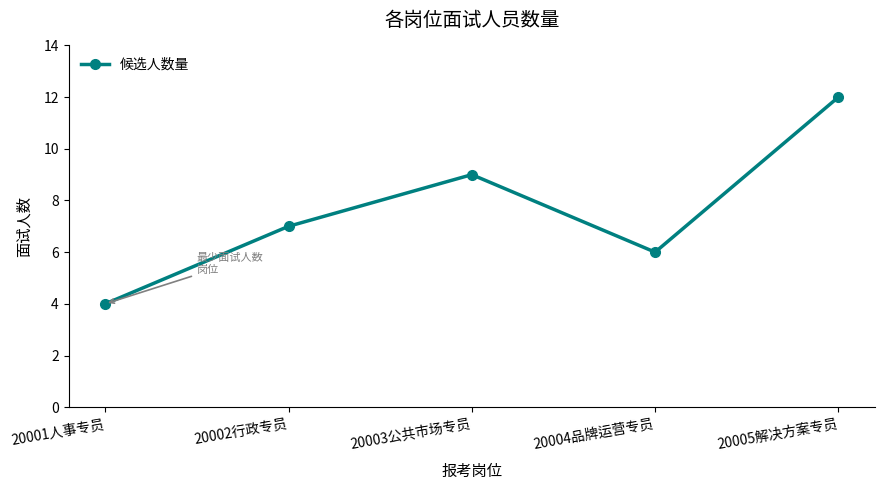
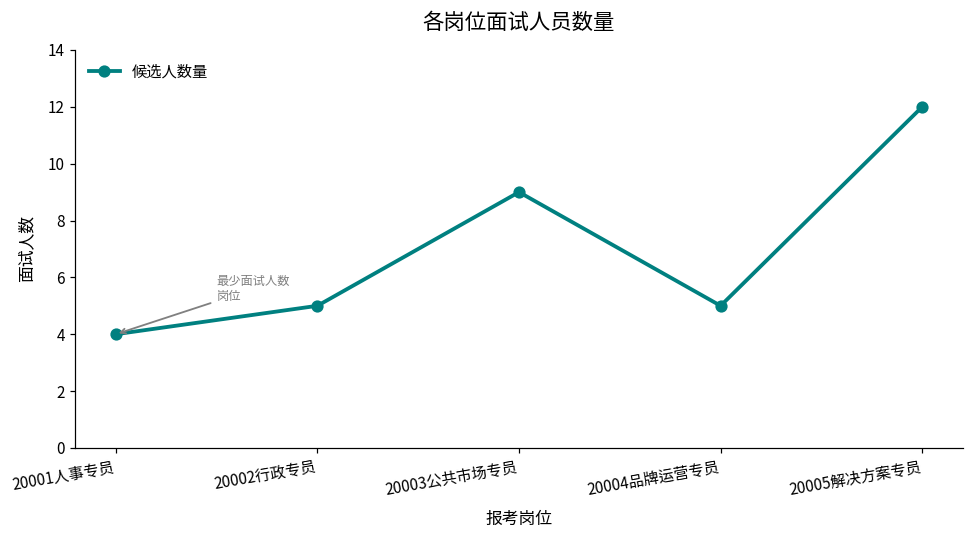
  {
    "20001人事专员": 4,
-   "20002行政专员": 7,
+   "20002行政专员": 5,
    "20003公共市场专员": 9,
-   "20004品牌运营专员": 6,
+   "20004品牌运营专员": 5,
    "20005解决方案专员": 12
  }
